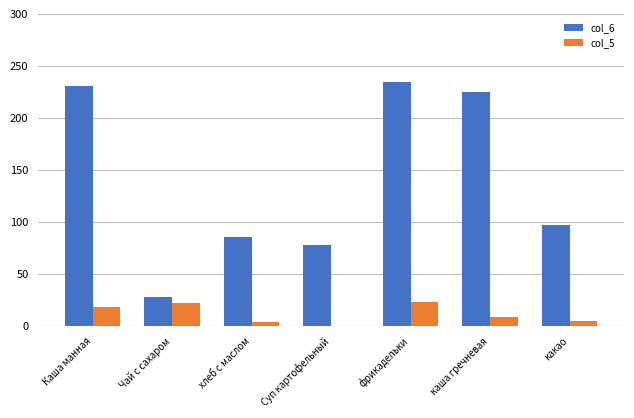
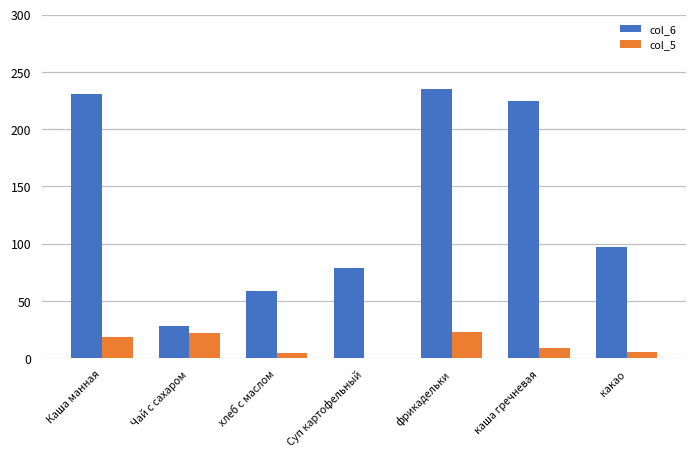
  {
    "col_6": {
      "Каша манная": 231,
      "Чай с сахаром": 28,
-     "хлеб с маслом": 86,
+     "хлеб с маслом": 58,
      "Суп картофельный": 78,
      "фрикадельки": 235,
      "каша гречневая": 225,
      "какао": 97
    },
    "col_5": {
      "Каша манная": 18,
      "Чай с сахаром": 22,
      "хлеб с маслом": 4,
      "Суп картофельный": 0,
      "фрикадельки": 23,
      "каша гречневая": 9,
      "какао": 5
    }
  }
